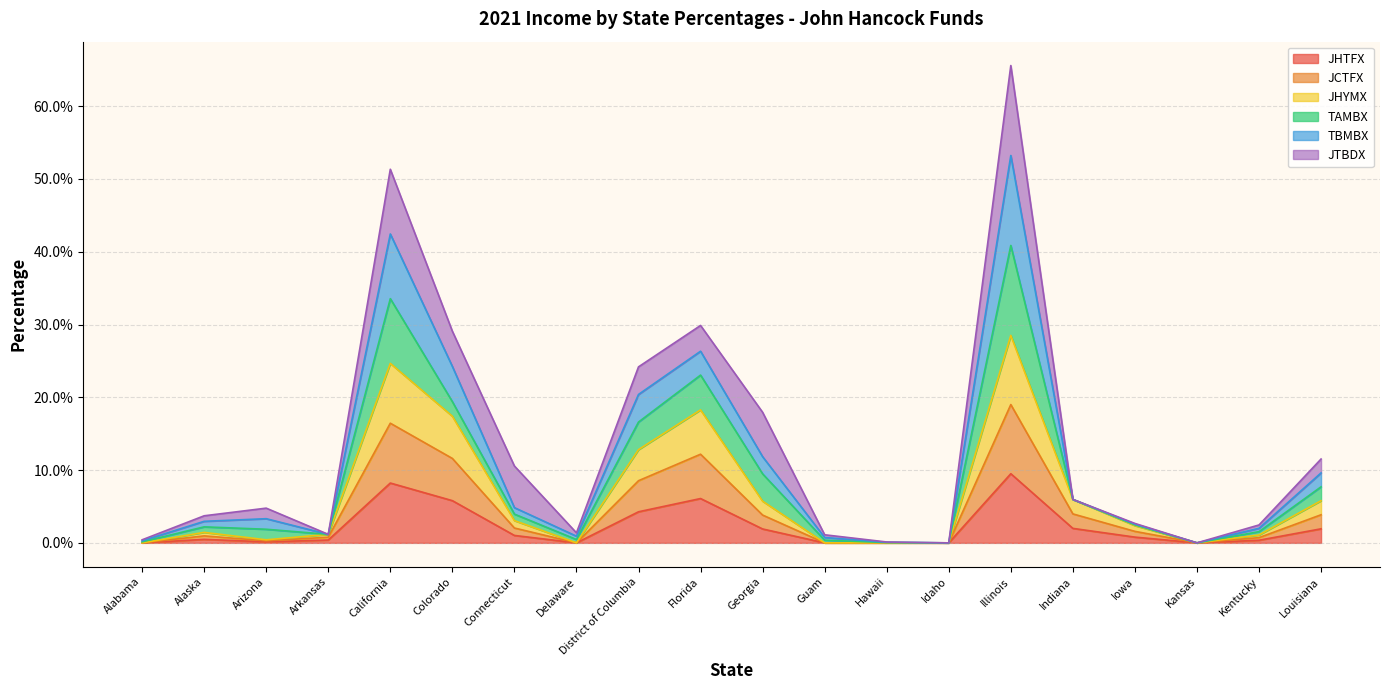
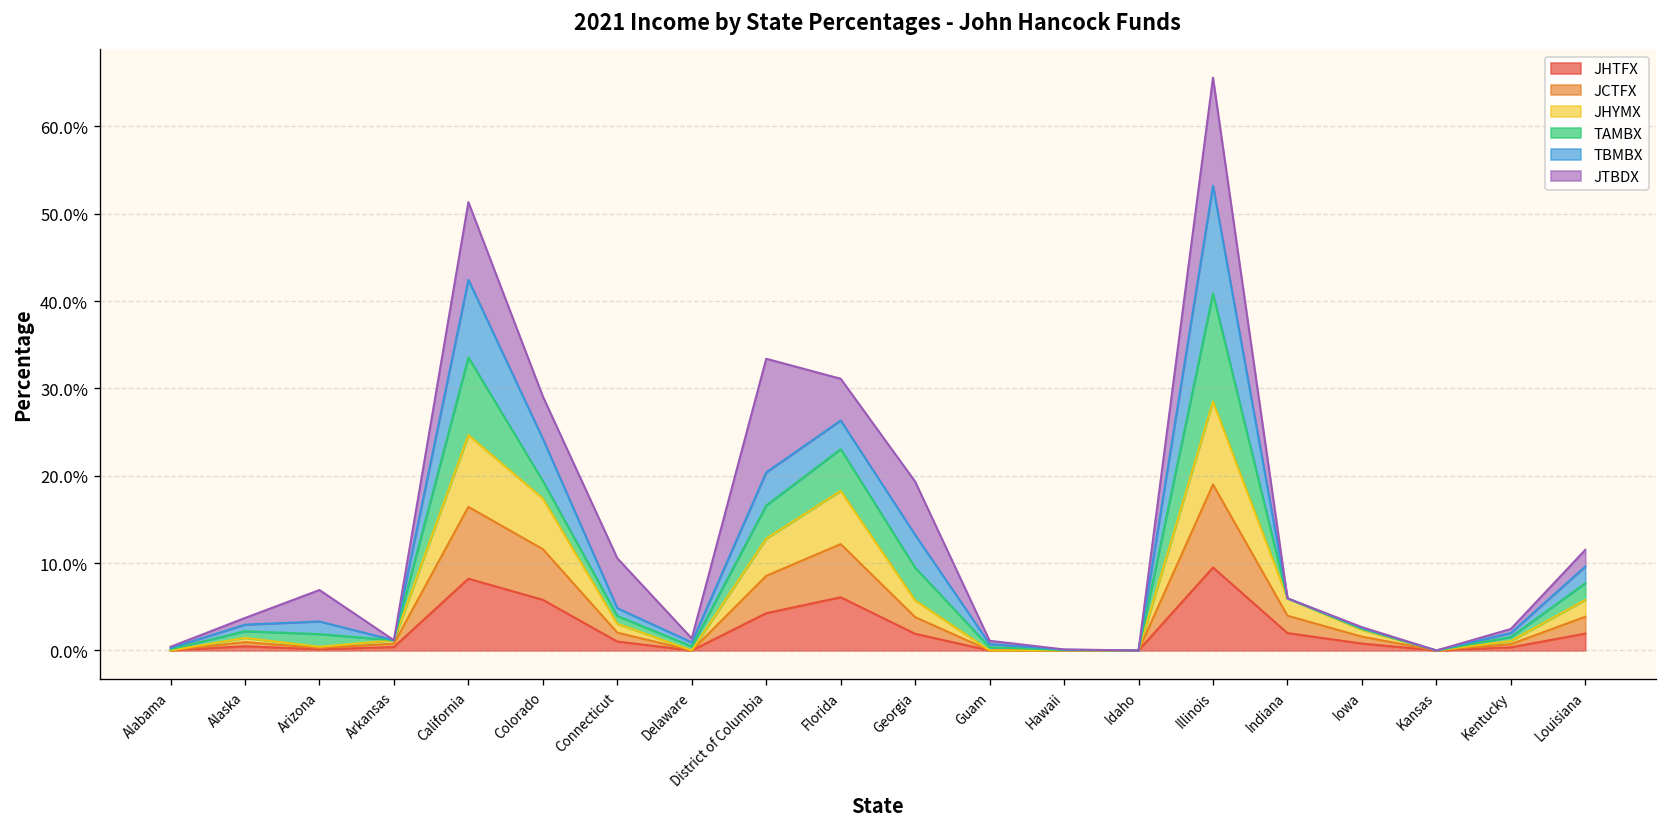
  {
    "JHYMX": {
      "Alaska": "0%",
      "California": "8%",
      "Colorado": "6%",
      "Connecticut": "1%",
      "District of Columbia": "4%",
      "Florida": "6%",
      "Georgia": "2%",
      "Illinois": "10%",
      "Kentucky": "0%",
      "Louisiana": "2%"
    },
    "TAMBX": {
      "Alaska": "1%",
      "Arizona": "1%",
      "California": "9%",
      "Colorado": "2%",
      "Connecticut": "1%",
      "Delaware": "0%",
      "District of Columbia": "4%",
      "Florida": "5%",
      "Georgia": "4%",
      "Guam": "0%",
      "Illinois": "12%",
      "Kentucky": "0%",
      "Louisiana": "2%"
    },
    "TBMBX": {
      "Alaska": "1%",
      "Arizona": "1%",
      "California": "9%",
      "Colorado": "5%",
      "Connecticut": "1%",
      "Delaware": "0%",
      "District of Columbia": "4%",
      "Florida": "3%",
-     "Georgia": "2%",
+     "Georgia": "4%",
      "Guam": "0%",
      "Illinois": "12%",
      "Kentucky": "0%",
      "Louisiana": "2%"
    },
    "JTBDX": {
      "Alaska": "1%",
-     "Arizona": "1%",
+     "Arizona": "4%",
      "California": "9%",
      "Colorado": "5%",
      "Connecticut": "6%",
      "Delaware": "0%",
-     "District of Columbia": "4%",
-     "Florida": "4%",
+     "District of Columbia": "13%",
+     "Florida": "5%",
      "Georgia": "6%",
      "Guam": "0%",
      "Illinois": "12%",
      "Kentucky": "0%",
      "Louisiana": "2%"
    }
  }
